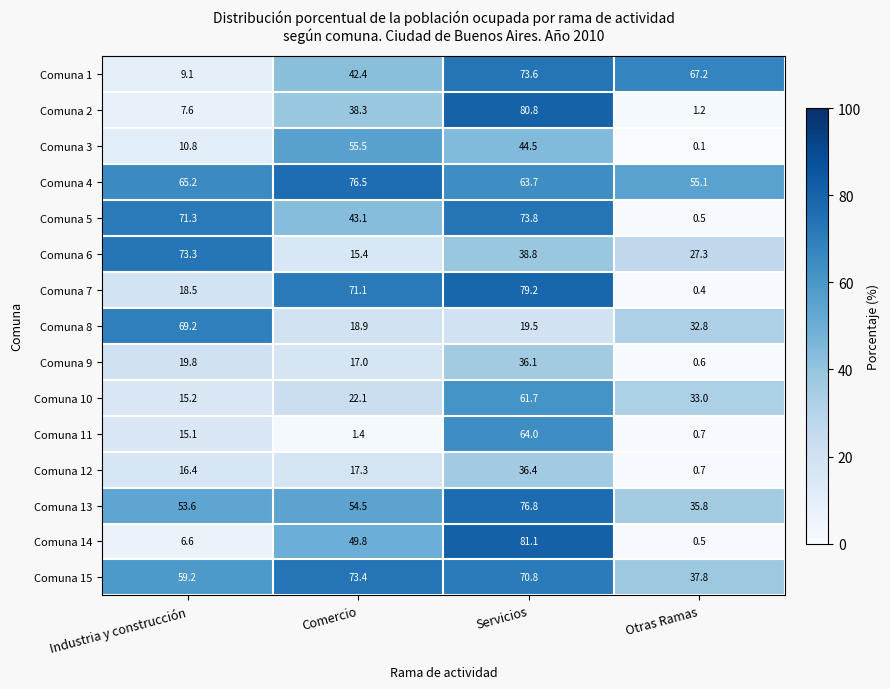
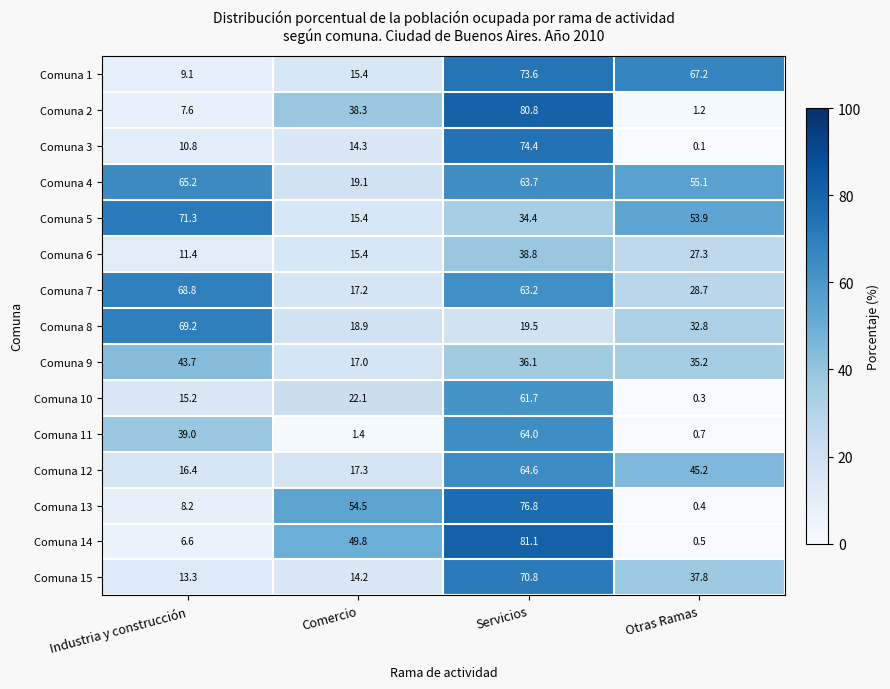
  {
    "Comuna 1": {
      "Industria y construcción": 9.1,
-     "Comercio": 42.4,
+     "Comercio": 15.4,
      "Servicios": 73.6,
      "Otras Ramas": 67.2
    },
    "Comuna 2": {
      "Industria y construcción": 7.6,
      "Comercio": 38.3,
      "Servicios": 80.8,
      "Otras Ramas": 1.2
    },
    "Comuna 3": {
      "Industria y construcción": 10.8,
-     "Comercio": 55.5,
-     "Servicios": 44.5,
+     "Comercio": 14.3,
+     "Servicios": 74.4,
      "Otras Ramas": 0.1
    },
    "Comuna 4": {
      "Industria y construcción": 65.2,
-     "Comercio": 76.5,
+     "Comercio": 19.1,
      "Servicios": 63.7,
      "Otras Ramas": 55.1
    },
    "Comuna 5": {
      "Industria y construcción": 71.3,
-     "Comercio": 43.1,
-     "Servicios": 73.8,
-     "Otras Ramas": 0.5
+     "Comercio": 15.4,
+     "Servicios": 34.4,
+     "Otras Ramas": 53.9
    },
    "Comuna 6": {
-     "Industria y construcción": 73.3,
+     "Industria y construcción": 11.4,
      "Comercio": 15.4,
      "Servicios": 38.8,
      "Otras Ramas": 27.3
    },
    "Comuna 7": {
-     "Industria y construcción": 18.5,
-     "Comercio": 71.1,
-     "Servicios": 79.2,
-     "Otras Ramas": 0.4
+     "Industria y construcción": 68.8,
+     "Comercio": 17.2,
+     "Servicios": 63.2,
+     "Otras Ramas": 28.7
    },
    "Comuna 8": {
      "Industria y construcción": 69.2,
      "Comercio": 18.9,
      "Servicios": 19.5,
      "Otras Ramas": 32.8
    },
    "Comuna 9": {
-     "Industria y construcción": 19.8,
+     "Industria y construcción": 43.7,
      "Comercio": 17.0,
      "Servicios": 36.1,
-     "Otras Ramas": 0.6
+     "Otras Ramas": 35.2
    },
    "Comuna 10": {
      "Industria y construcción": 15.2,
      "Comercio": 22.1,
      "Servicios": 61.7,
-     "Otras Ramas": 33.0
+     "Otras Ramas": 0.3
    },
    "Comuna 11": {
-     "Industria y construcción": 15.1,
+     "Industria y construcción": 39.0,
      "Comercio": 1.4,
      "Servicios": 64.0,
      "Otras Ramas": 0.7
    },
    "Comuna 12": {
      "Industria y construcción": 16.4,
      "Comercio": 17.3,
-     "Servicios": 36.4,
-     "Otras Ramas": 0.7
+     "Servicios": 64.6,
+     "Otras Ramas": 45.2
    },
    "Comuna 13": {
-     "Industria y construcción": 53.6,
+     "Industria y construcción": 8.2,
      "Comercio": 54.5,
      "Servicios": 76.8,
-     "Otras Ramas": 35.8
+     "Otras Ramas": 0.4
    },
    "Comuna 14": {
      "Industria y construcción": 6.6,
      "Comercio": 49.8,
      "Servicios": 81.1,
      "Otras Ramas": 0.5
    },
    "Comuna 15": {
-     "Industria y construcción": 59.2,
-     "Comercio": 73.4,
+     "Industria y construcción": 13.3,
+     "Comercio": 14.2,
      "Servicios": 70.8,
      "Otras Ramas": 37.8
    }
  }
